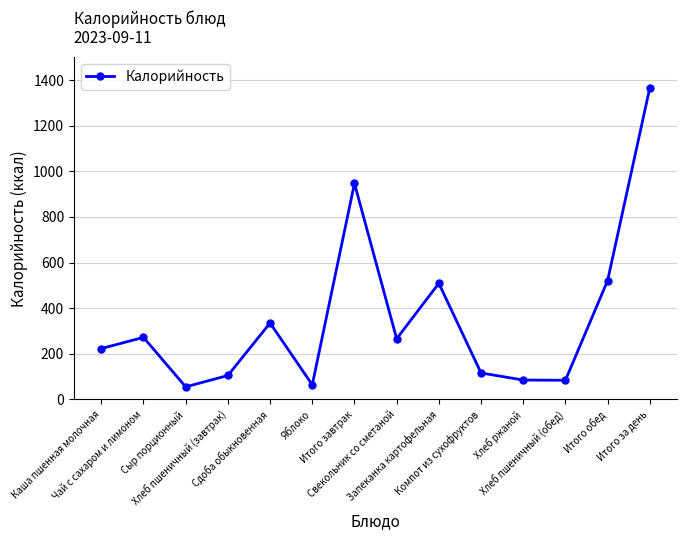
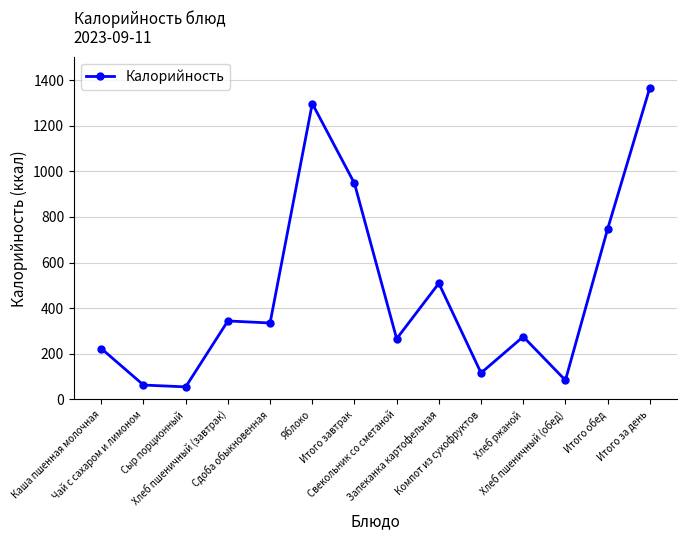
  {
    "Каша пшенная молочная": 220,
-   "Чай с сахаром и лимоном": 270,
+   "Чай с сахаром и лимоном": 60,
    "Сыр порционный": 60,
-   "Хлеб пшеничный (завтрак)": 110,
+   "Хлеб пшеничный (завтрак)": 340,
    "Сдоба обыкновенная": 340,
-   "Яблоко": 60,
+   "Яблоко": 1300,
    "Итого завтрак": 950,
    "Свекольник со сметаной": 270,
    "Запеканка картофельная": 510,
    "Компот из сухофруктов": 120,
-   "Хлеб ржаной": 90,
+   "Хлеб ржаной": 280,
    "Хлеб пшеничный (обед)": 80,
-   "Итого обед": 520,
+   "Итого обед": 750,
    "Итого за день": 1370
  }
